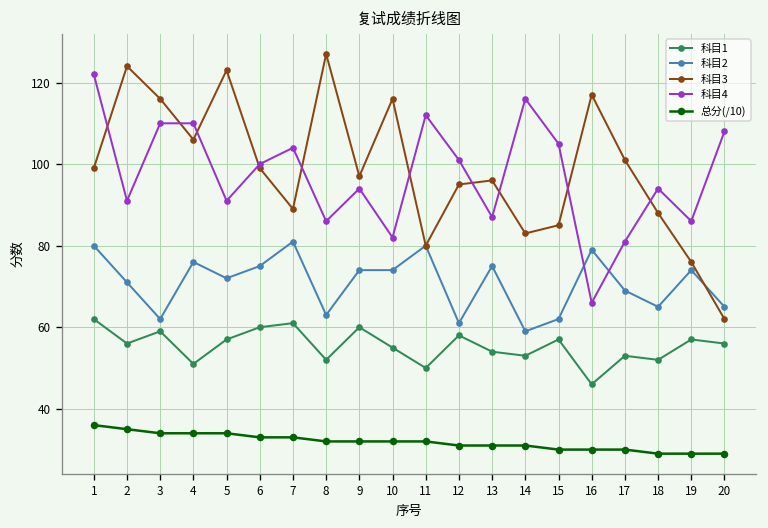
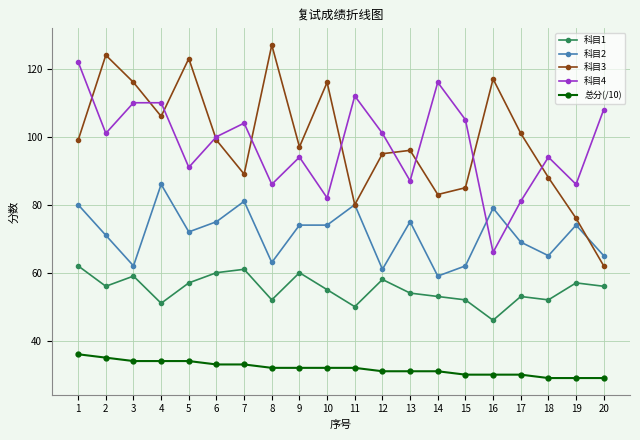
  {
    "科目1": {
      "1": 62,
      "2": 56,
      "3": 59,
      "4": 51,
      "5": 57,
      "6": 60,
      "7": 61,
      "8": 52,
      "9": 60,
      "10": 55,
      "11": 50,
      "12": 58,
      "13": 54,
      "14": 53,
-     "15": 57,
+     "15": 52,
      "16": 46,
      "17": 53,
      "18": 52,
      "19": 57,
      "20": 56
    },
    "科目2": {
      "1": 80,
      "2": 71,
      "3": 62,
-     "4": 76,
+     "4": 86,
      "5": 72,
      "6": 75,
      "7": 81,
      "8": 63,
      "9": 74,
      "10": 74,
      "12": 61,
      "13": 75,
      "14": 59,
      "15": 62,
      "16": 79,
      "17": 69,
      "18": 65,
      "19": 74,
      "20": 65
    },
    "科目3": {
      "1": 99,
      "2": 124,
      "3": 116,
      "4": 106,
      "5": 123,
      "6": 99,
      "7": 89,
      "8": 127,
      "9": 97,
      "10": 116,
      "12": 95,
      "13": 96,
      "14": 83,
      "15": 85,
      "16": 117,
      "17": 101,
      "18": 88,
      "19": 76,
      "20": 62
    },
    "科目4": {
      "1": 122,
-     "2": 91,
+     "2": 101,
      "3": 110,
      "4": 110,
      "5": 91,
      "6": 100,
      "7": 104,
      "8": 86,
      "9": 94,
      "10": 82,
      "11": 112,
      "12": 101,
      "13": 87,
      "14": 116,
      "15": 105,
      "16": 66,
      "17": 81,
      "18": 94,
      "19": 86,
      "20": 108
    },
    "总分(/10)": {
      "1": 36,
      "2": 35,
      "3": 34,
      "4": 34,
      "5": 34,
      "6": 33,
      "7": 33,
      "8": 32,
      "9": 32,
      "10": 32,
      "11": 32,
      "12": 31,
      "13": 31,
      "14": 31,
      "15": 30,
      "16": 30,
      "17": 30,
      "18": 29,
      "19": 29,
      "20": 29
    }
  }
